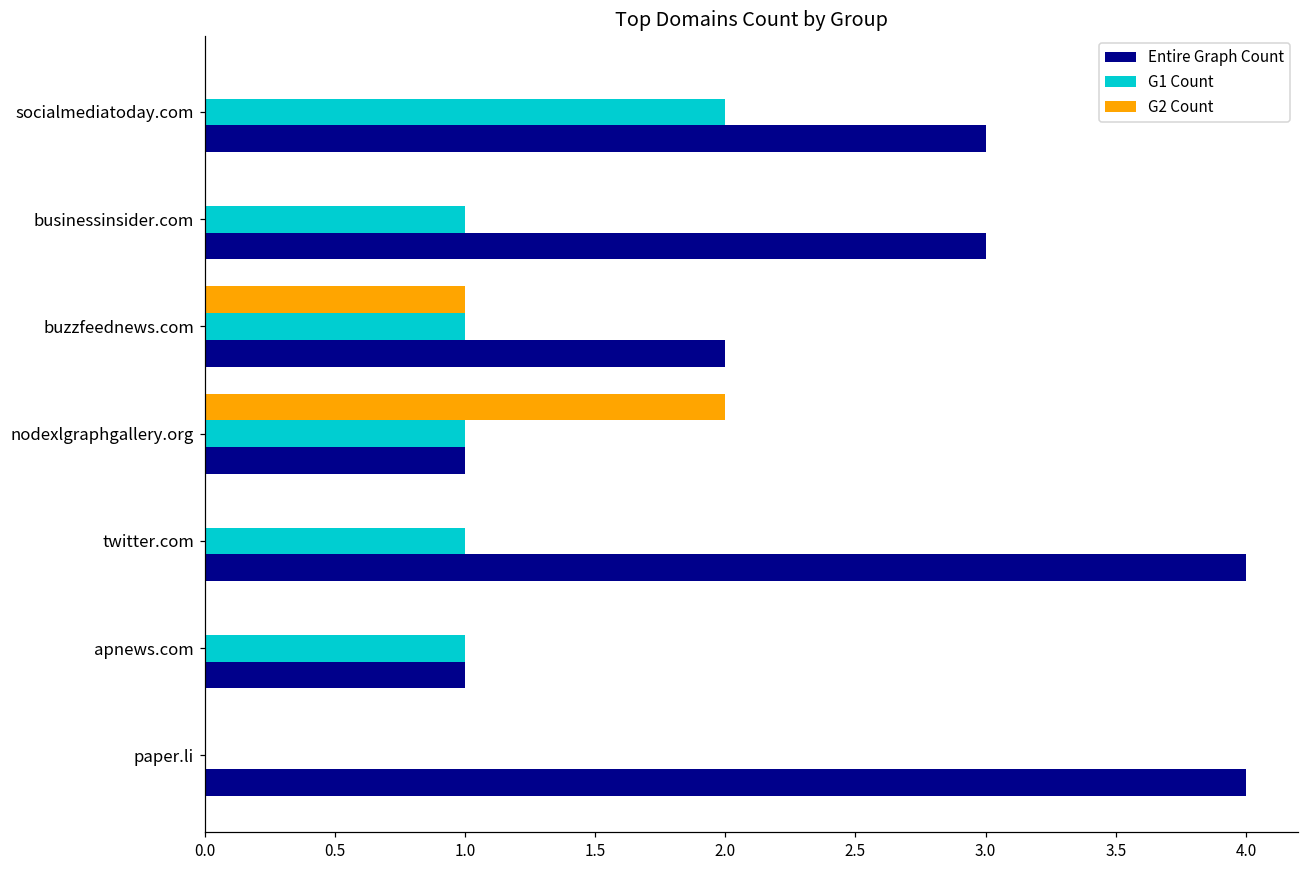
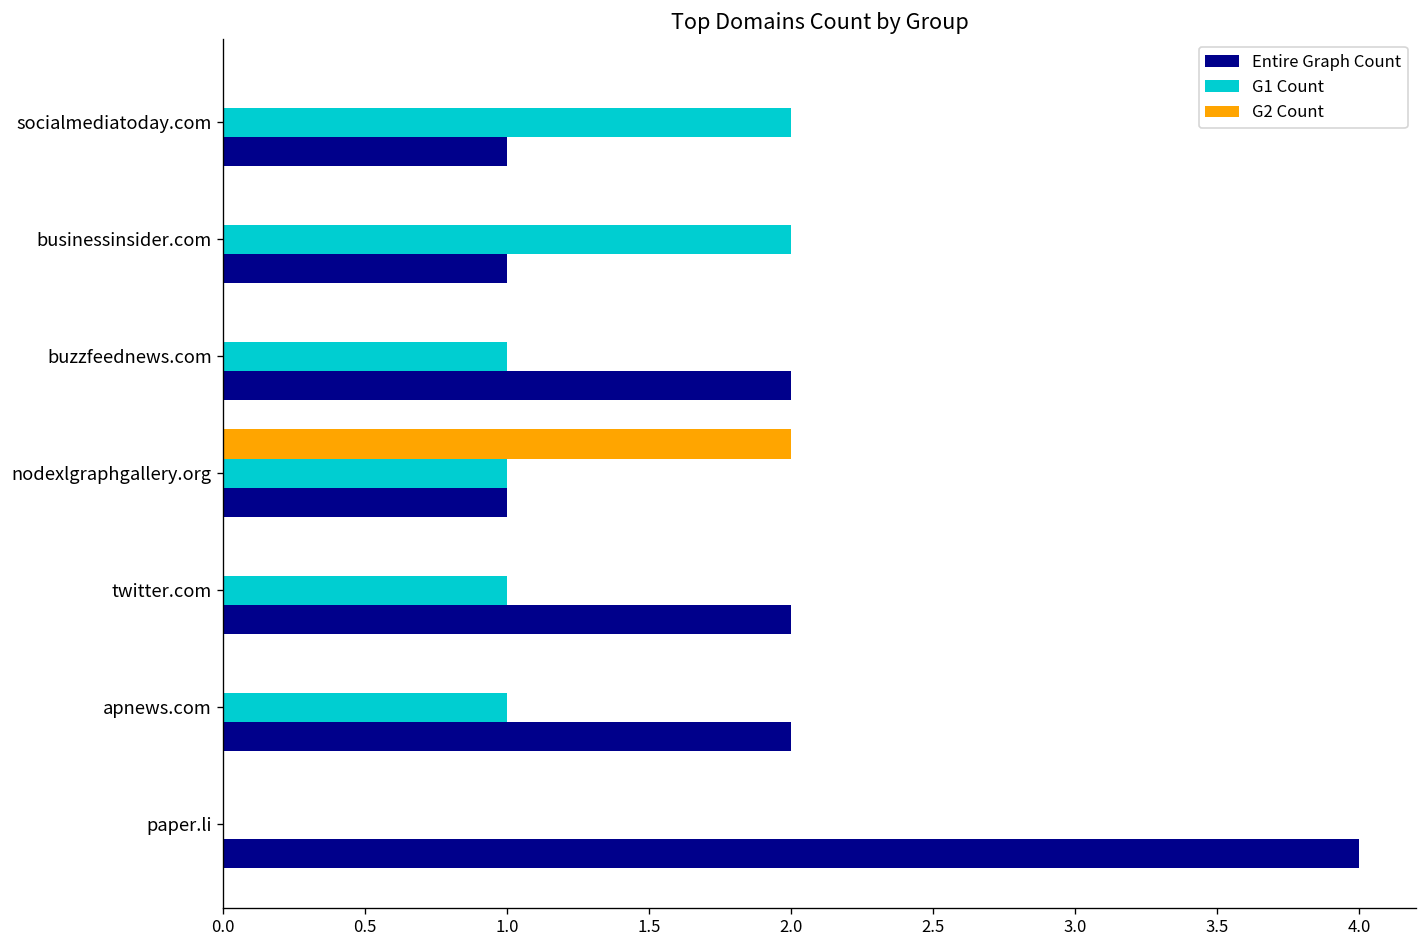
  {
    "Entire Graph Count": {
-     "socialmediatoday.com": 3,
-     "businessinsider.com": 3,
+     "socialmediatoday.com": 1,
+     "businessinsider.com": 1,
      "buzzfeednews.com": 2,
      "nodexlgraphgallery.org": 1,
-     "twitter.com": 4,
-     "apnews.com": 1,
+     "twitter.com": 2,
+     "apnews.com": 2,
      "paper.li": 4
    },
    "G1 Count": {
      "socialmediatoday.com": 2,
-     "businessinsider.com": 1,
+     "businessinsider.com": 2,
      "buzzfeednews.com": 1,
      "nodexlgraphgallery.org": 1,
      "twitter.com": 1,
      "apnews.com": 1,
      "paper.li": 0
    },
    "G2 Count": {
      "socialmediatoday.com": 0,
      "businessinsider.com": 0,
-     "buzzfeednews.com": 1,
+     "buzzfeednews.com": 0,
      "nodexlgraphgallery.org": 2,
      "twitter.com": 0,
      "apnews.com": 0,
      "paper.li": 0
    }
  }
